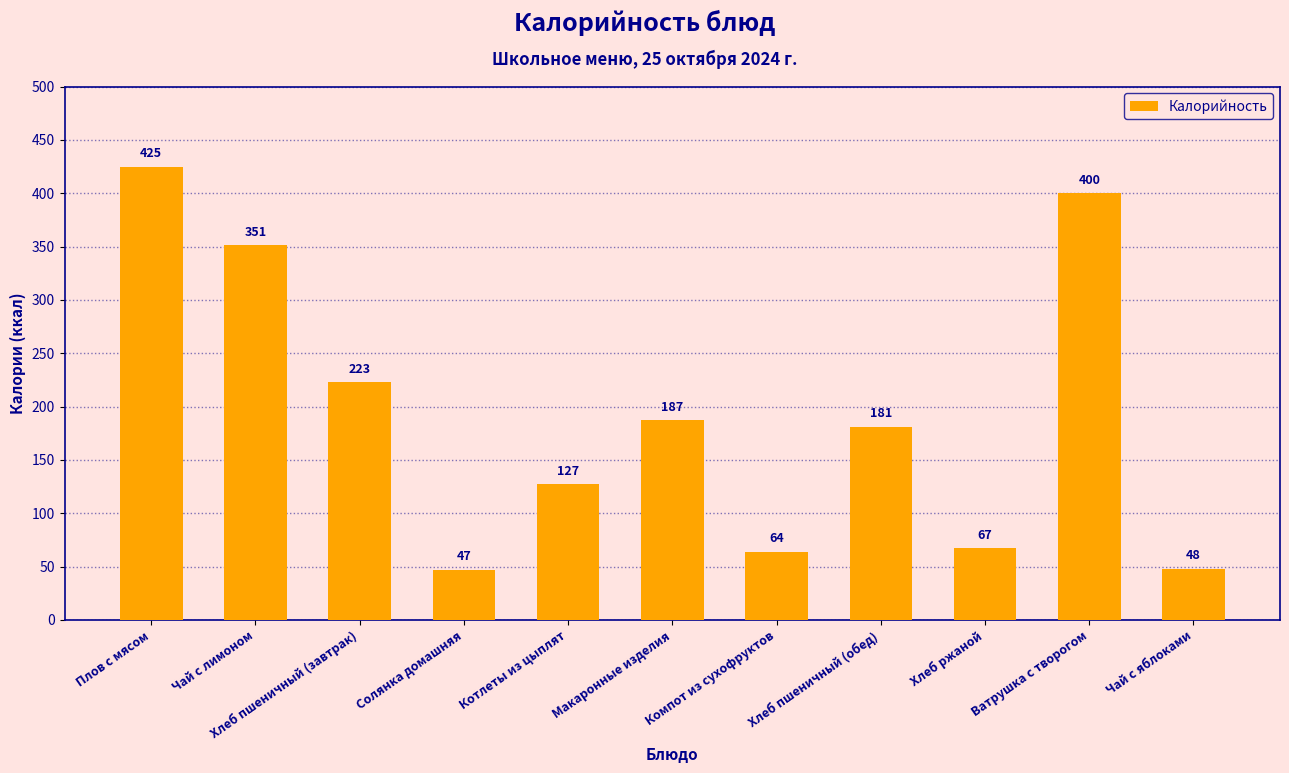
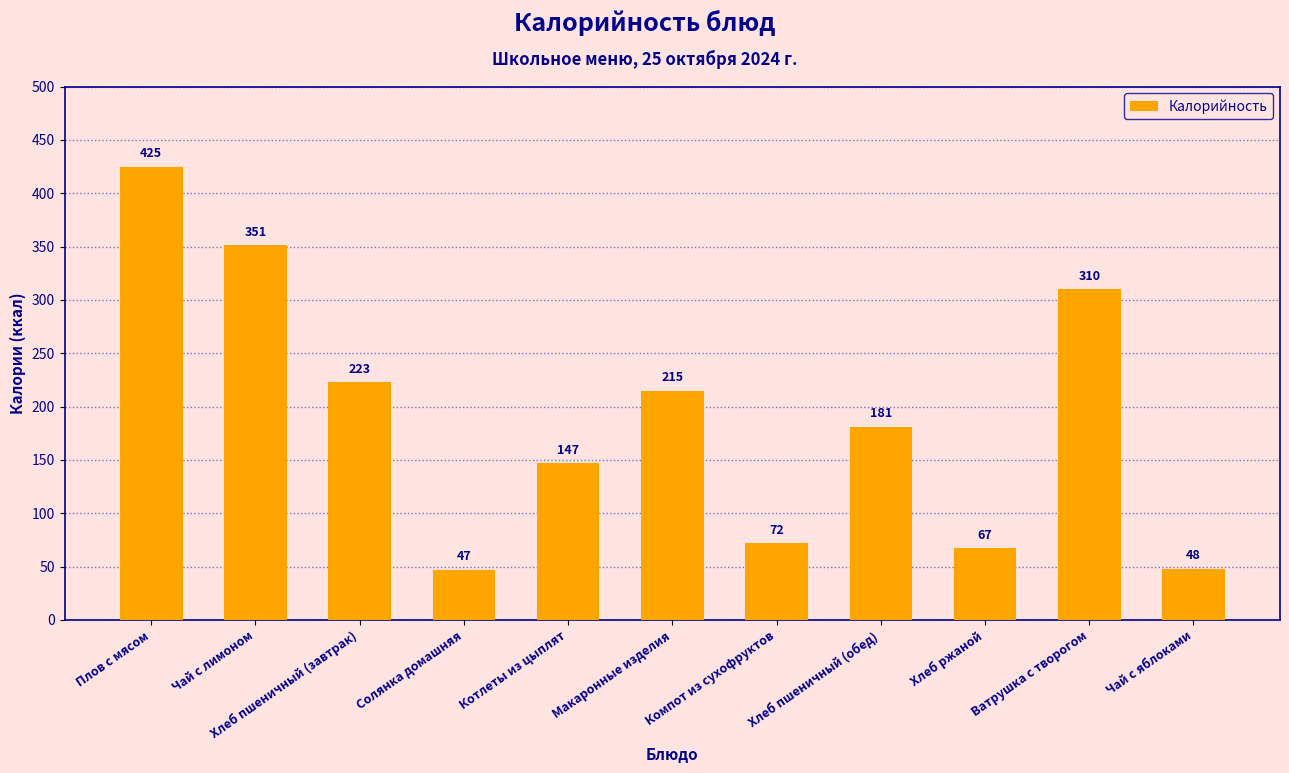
  {
    "Плов с мясом": 425,
    "Чай с лимоном": 351,
    "Хлеб пшеничный (завтрак)": 223,
    "Солянка домашняя": 47,
-   "Котлеты из цыплят": 127,
-   "Макаронные изделия": 187,
-   "Компот из сухофруктов": 64,
+   "Котлеты из цыплят": 147,
+   "Макаронные изделия": 215,
+   "Компот из сухофруктов": 72,
    "Хлеб пшеничный (обед)": 181,
    "Хлеб ржаной": 67,
-   "Ватрушка с творогом": 400,
+   "Ватрушка с творогом": 310,
    "Чай с яблоками": 48
  }
